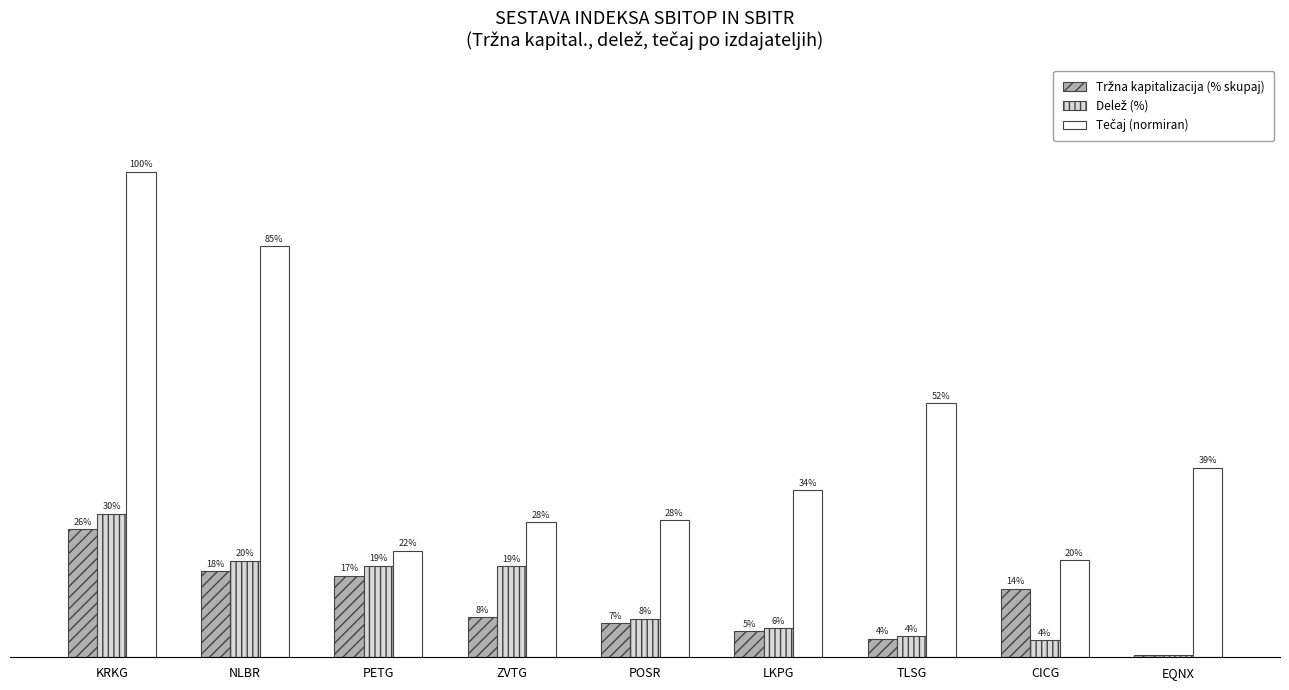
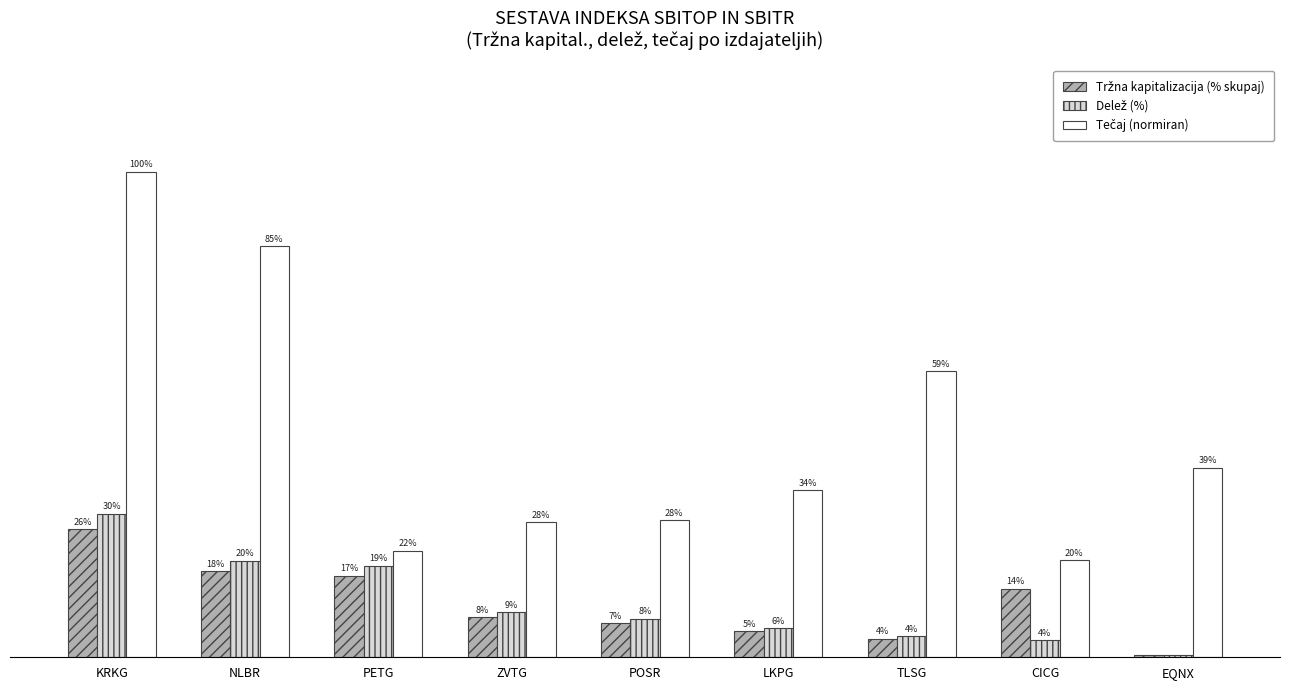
  {
    "Tržna kapitalizacija (% skupaj)": {
      "KRKG": "26%",
      "NLBR": "18%",
      "PETG": "17%",
      "ZVTG": "8%",
      "POSR": "7%",
      "LKPG": "5%",
      "TLSG": "4%",
      "CICG": "14%"
    },
    "Delež (%)": {
      "KRKG": "30%",
      "NLBR": "20%",
      "PETG": "19%",
-     "ZVTG": "19%",
+     "ZVTG": "9%",
      "POSR": "8%",
      "LKPG": "6%",
      "TLSG": "4%",
      "CICG": "4%"
    },
    "Tečaj (normiran)": {
      "KRKG": "100%",
      "NLBR": "85%",
      "PETG": "22%",
      "ZVTG": "28%",
      "POSR": "28%",
      "LKPG": "34%",
-     "TLSG": "52%",
+     "TLSG": "59%",
      "CICG": "20%",
      "EQNX": "39%"
    }
  }
